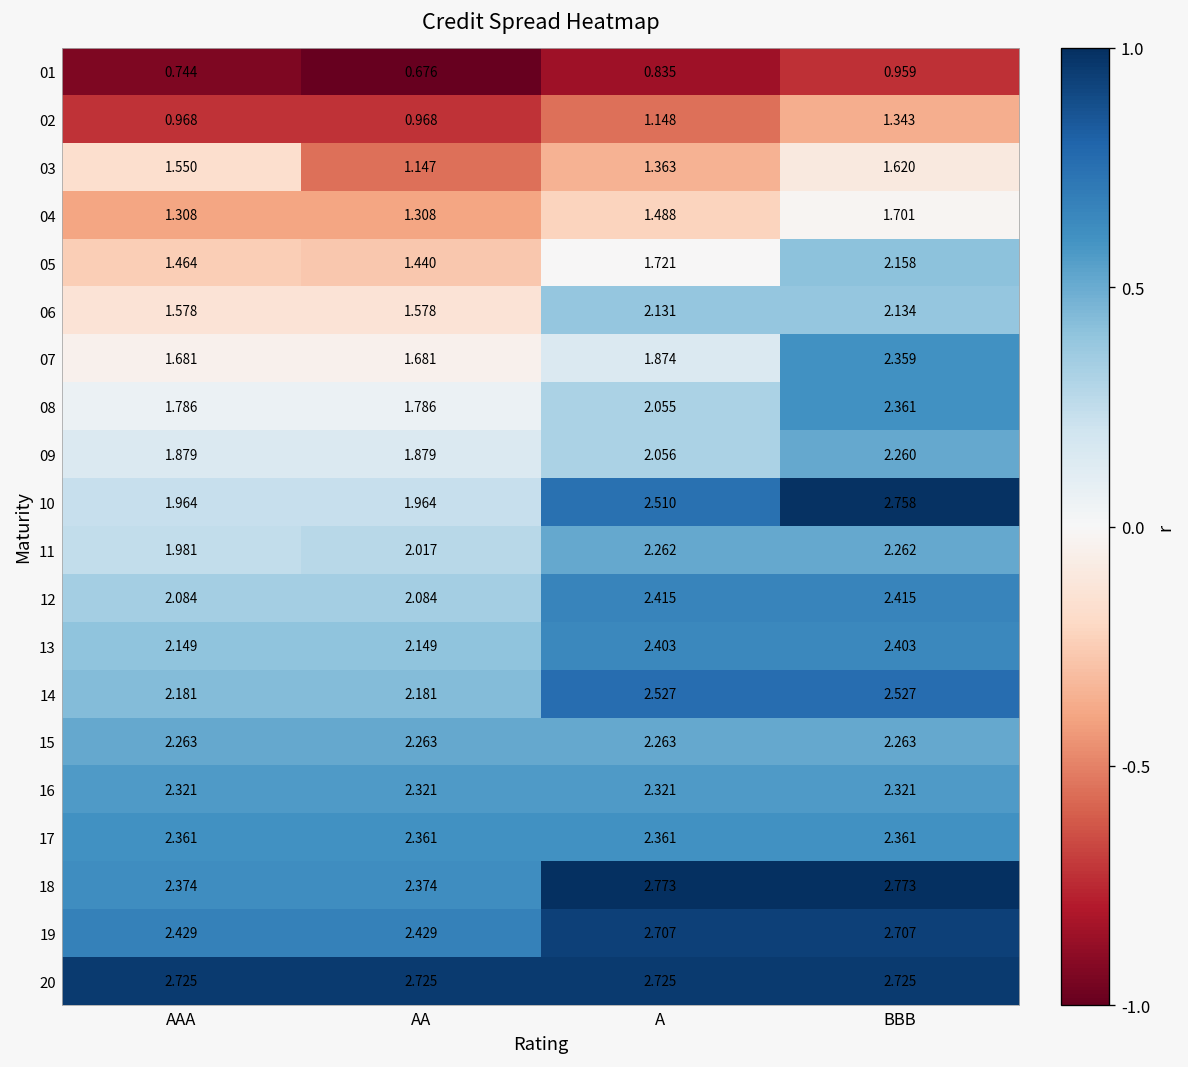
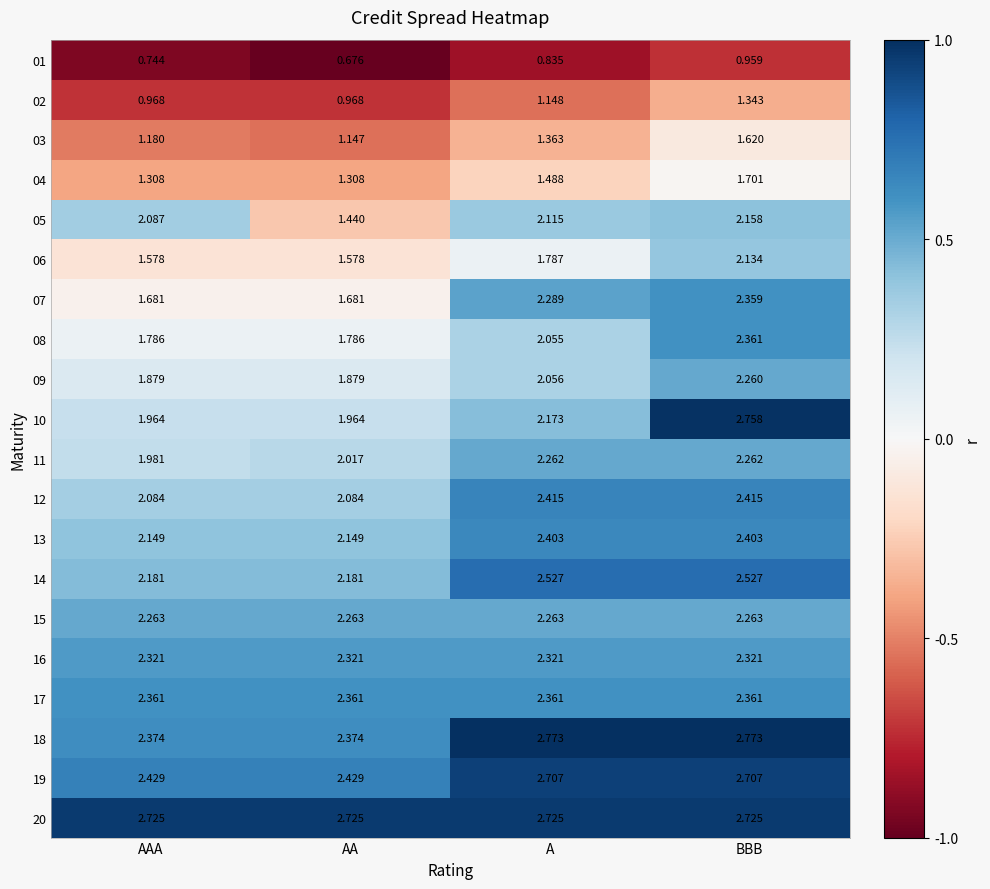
  {
    "01": {
      "AAA": 0.744,
      "AA": 0.676,
      "A": 0.835,
      "BBB": 0.959
    },
    "02": {
      "AAA": 0.968,
      "AA": 0.968,
      "A": 1.148,
      "BBB": 1.343
    },
    "03": {
-     "AAA": 1.550,
+     "AAA": 1.180,
      "AA": 1.147,
      "A": 1.363,
      "BBB": 1.620
    },
    "04": {
      "AAA": 1.308,
      "AA": 1.308,
      "A": 1.488,
      "BBB": 1.701
    },
    "05": {
-     "AAA": 1.464,
+     "AAA": 2.087,
      "AA": 1.440,
-     "A": 1.721,
+     "A": 2.115,
      "BBB": 2.158
    },
    "06": {
      "AAA": 1.578,
      "AA": 1.578,
-     "A": 2.131,
+     "A": 1.787,
      "BBB": 2.134
    },
    "07": {
      "AAA": 1.681,
      "AA": 1.681,
-     "A": 1.874,
+     "A": 2.289,
      "BBB": 2.359
    },
    "08": {
      "AAA": 1.786,
      "AA": 1.786,
      "A": 2.055,
      "BBB": 2.361
    },
    "09": {
      "AAA": 1.879,
      "AA": 1.879,
      "A": 2.056,
      "BBB": 2.260
    },
    "10": {
      "AAA": 1.964,
      "AA": 1.964,
-     "A": 2.510,
+     "A": 2.173,
      "BBB": 2.758
    },
    "11": {
      "AAA": 1.981,
      "AA": 2.017,
      "A": 2.262,
      "BBB": 2.262
    },
    "12": {
      "AAA": 2.084,
      "AA": 2.084,
      "A": 2.415,
      "BBB": 2.415
    },
    "13": {
      "AAA": 2.149,
      "AA": 2.149,
      "A": 2.403,
      "BBB": 2.403
    },
    "14": {
      "AAA": 2.181,
      "AA": 2.181,
      "A": 2.527,
      "BBB": 2.527
    },
    "15": {
      "AAA": 2.263,
      "AA": 2.263,
      "A": 2.263,
      "BBB": 2.263
    },
    "16": {
      "AAA": 2.321,
      "AA": 2.321,
      "A": 2.321,
      "BBB": 2.321
    },
    "17": {
      "AAA": 2.361,
      "AA": 2.361,
      "A": 2.361,
      "BBB": 2.361
    },
    "18": {
      "AAA": 2.374,
      "AA": 2.374,
      "A": 2.773,
      "BBB": 2.773
    },
    "19": {
      "AAA": 2.429,
      "AA": 2.429,
      "A": 2.707,
      "BBB": 2.707
    },
    "20": {
      "AAA": 2.725,
      "AA": 2.725,
      "A": 2.725,
      "BBB": 2.725
    }
  }
